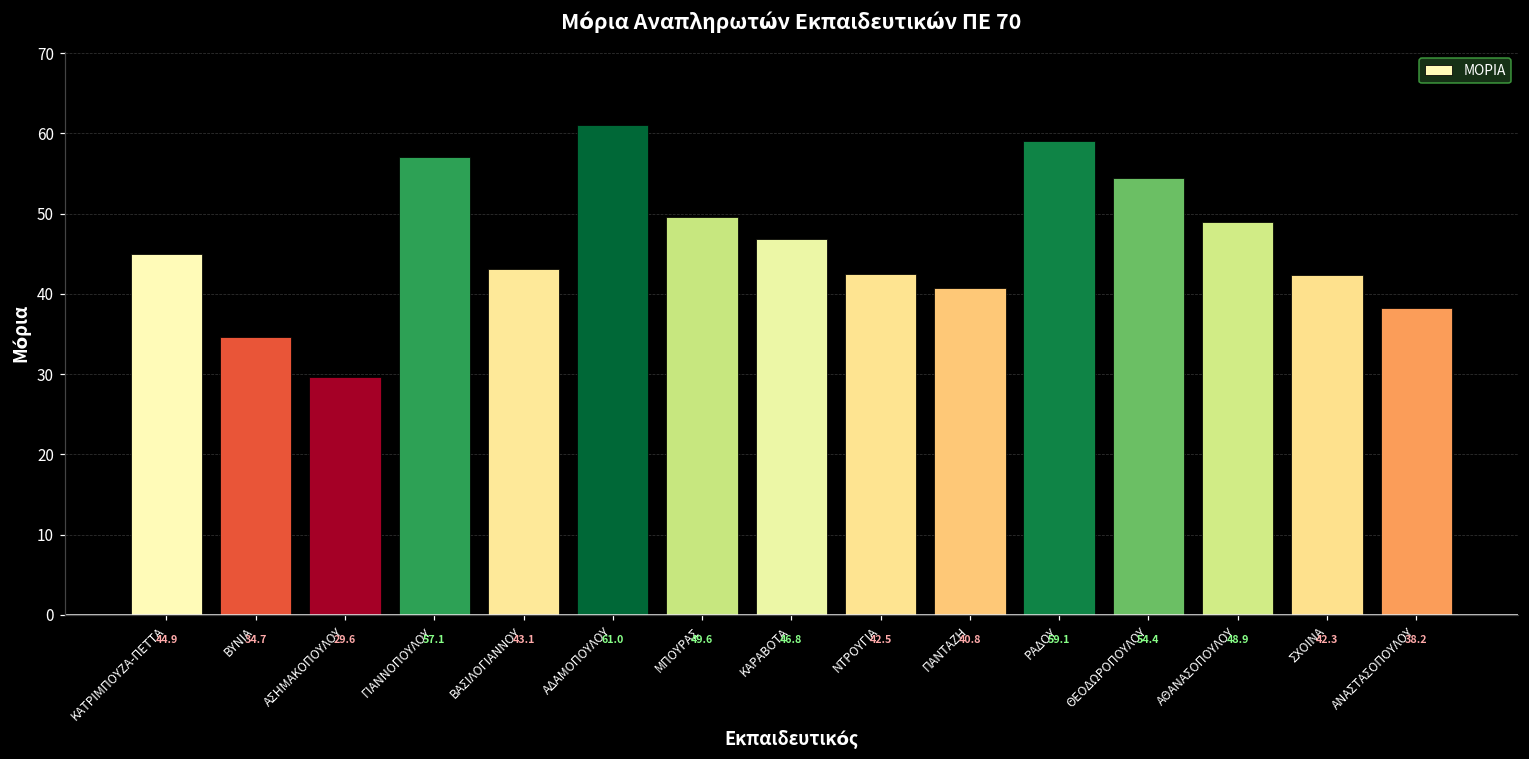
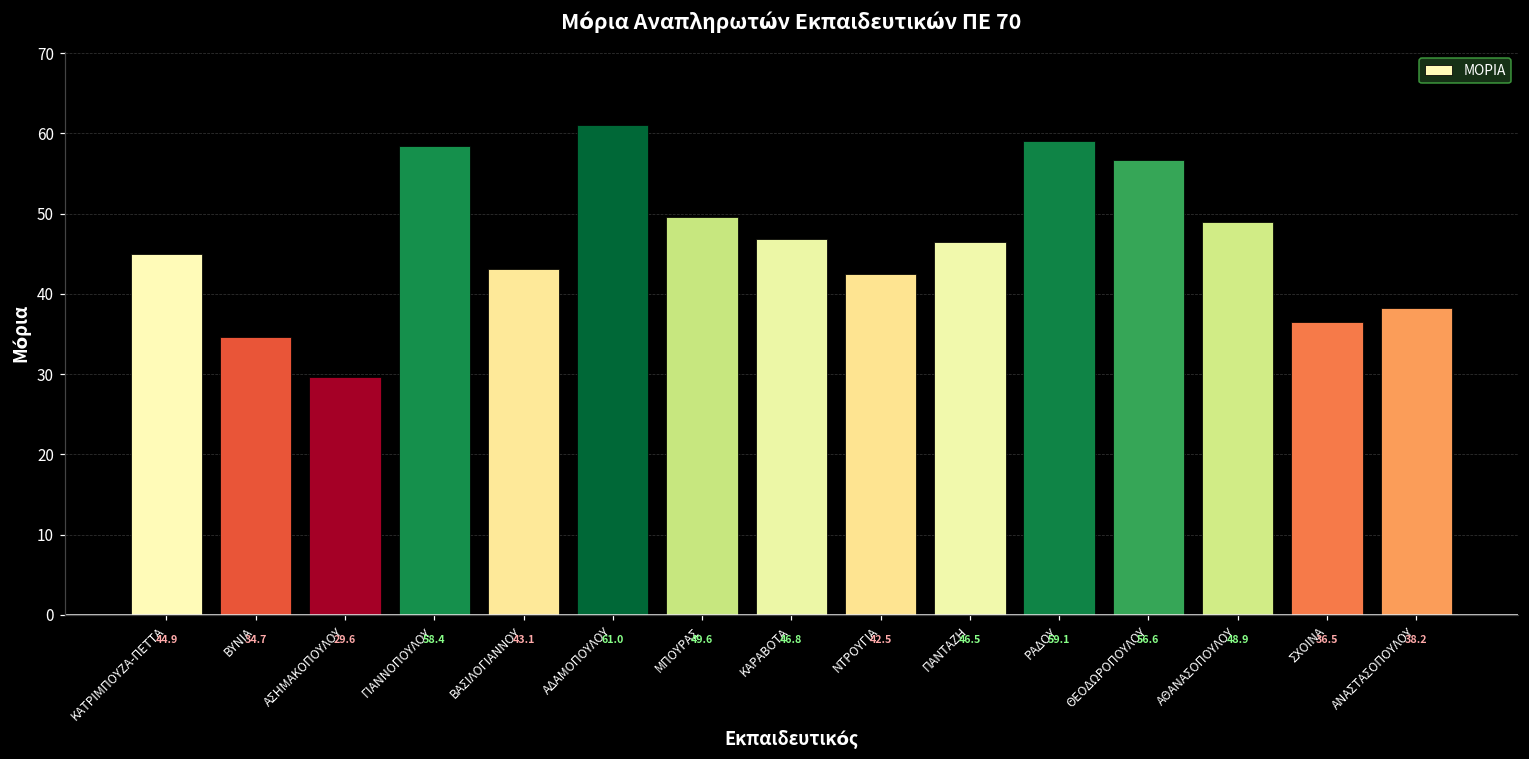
  {
-   "ΓΙΑΝΝΟΠΟΥΛΟΥ": 57.1,
-   "ΠΑΝΤΑΖΗ": 40.8,
-   "ΘΕΟΔΩΡΟΠΟΥΛΟΥ": 54.4,
-   "ΣΧΟΙΝΑ": 42.3
+   "ΓΙΑΝΝΟΠΟΥΛΟΥ": 58.4,
+   "ΠΑΝΤΑΖΗ": 46.5,
+   "ΘΕΟΔΩΡΟΠΟΥΛΟΥ": 56.6,
+   "ΣΧΟΙΝΑ": 36.5
  }
